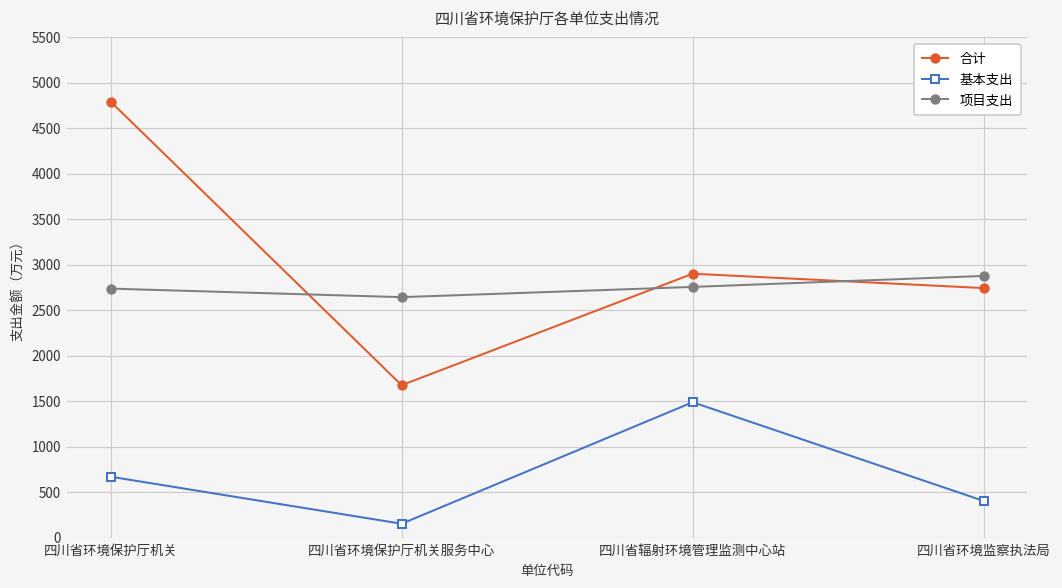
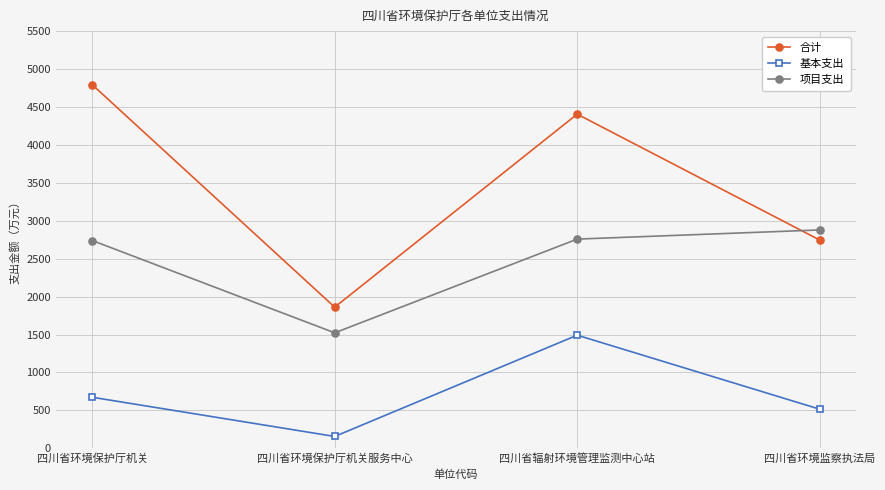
  {
    "合计": {
      "四川省环境保护厅机关": 4800,
-     "四川省环境保护厅机关服务中心": 1700,
-     "四川省辐射环境管理监测中心站": 2900,
+     "四川省环境保护厅机关服务中心": 1900,
+     "四川省辐射环境管理监测中心站": 4400,
      "四川省环境监察执法局": 2700
    },
    "基本支出": {
      "四川省环境保护厅机关": 700,
      "四川省环境保护厅机关服务中心": 200,
      "四川省辐射环境管理监测中心站": 1500,
-     "四川省环境监察执法局": 400
+     "四川省环境监察执法局": 500
    },
    "项目支出": {
      "四川省环境保护厅机关": 2700,
-     "四川省环境保护厅机关服务中心": 2600,
+     "四川省环境保护厅机关服务中心": 1500,
      "四川省辐射环境管理监测中心站": 2800,
      "四川省环境监察执法局": 2900
    }
  }
